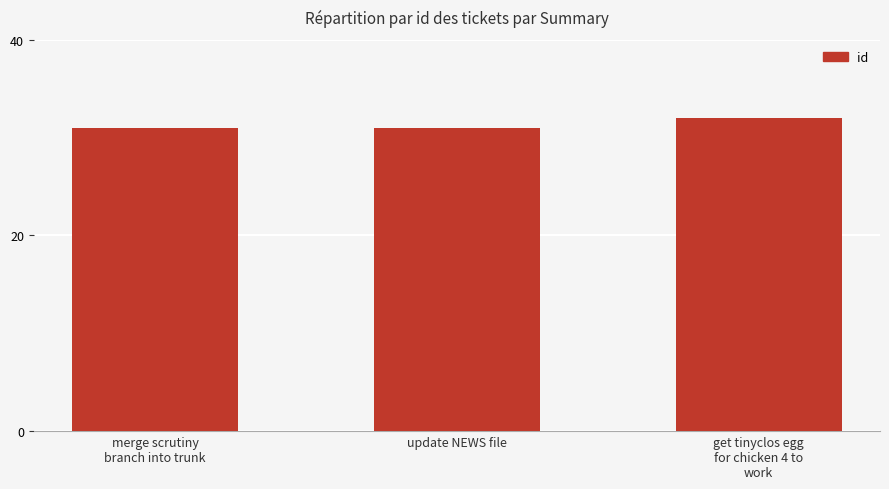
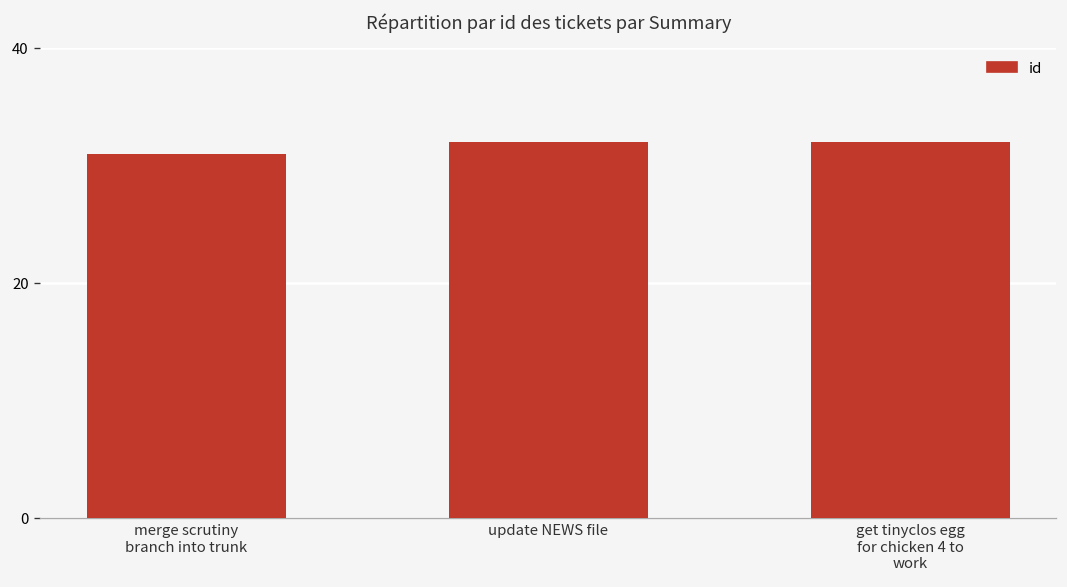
  {
    "merge scrutiny branch into trunk": 31,
-   "update NEWS file": 31,
+   "update NEWS file": 32,
    "get tinyclos egg for chicken 4 to work": 32
  }
